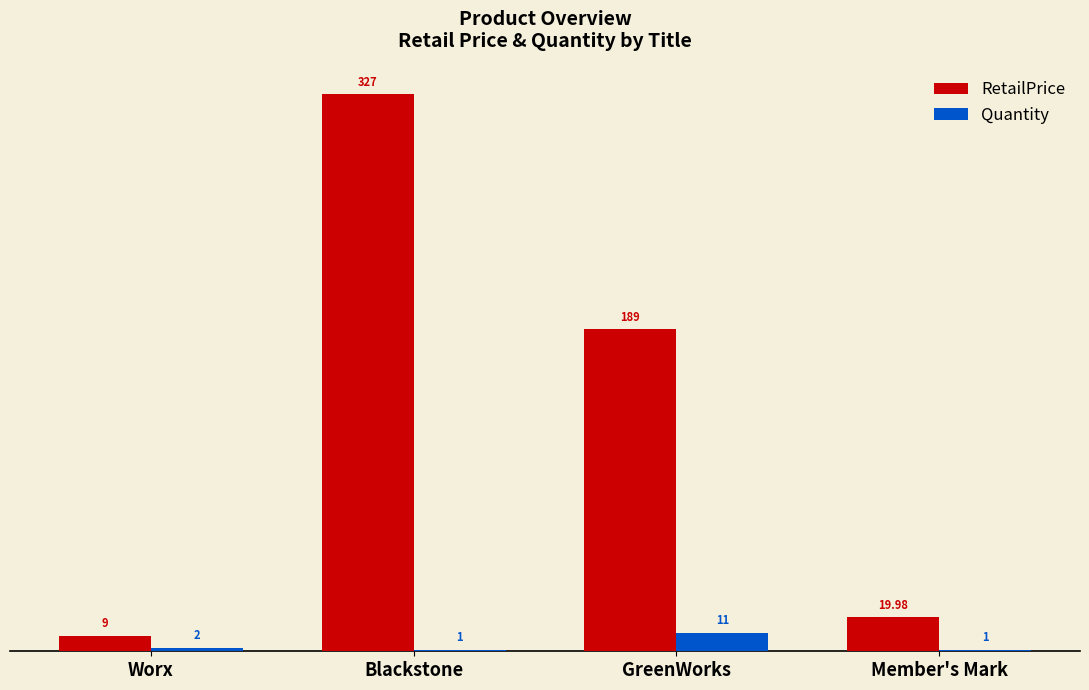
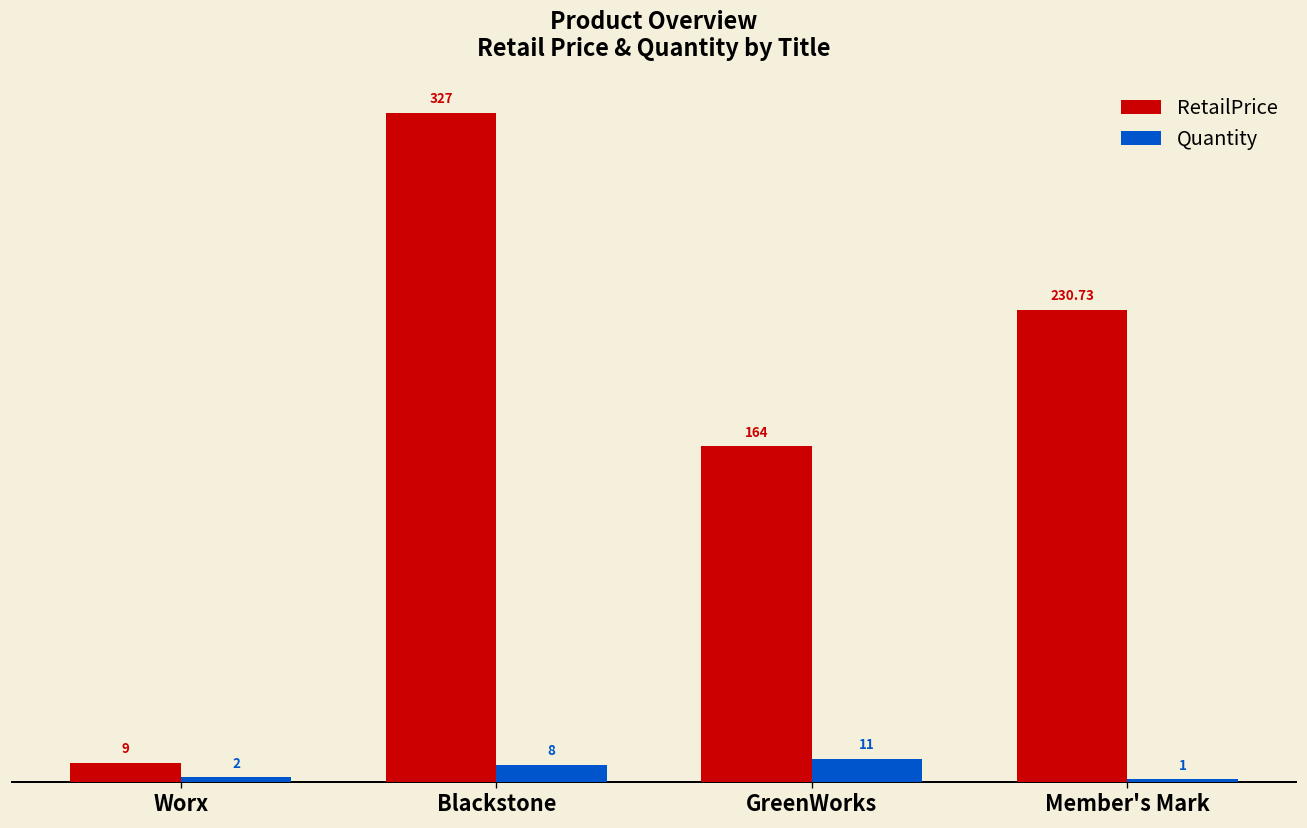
  {
    "RetailPrice": {
      "Worx": 9,
      "Blackstone": 327,
-     "GreenWorks": 189,
-     "Member's Mark": 19.98
+     "GreenWorks": 164,
+     "Member's Mark": 230.73
    },
    "Quantity": {
      "Worx": 2,
-     "Blackstone": 1,
+     "Blackstone": 8,
      "GreenWorks": 11,
      "Member's Mark": 1
    }
  }
